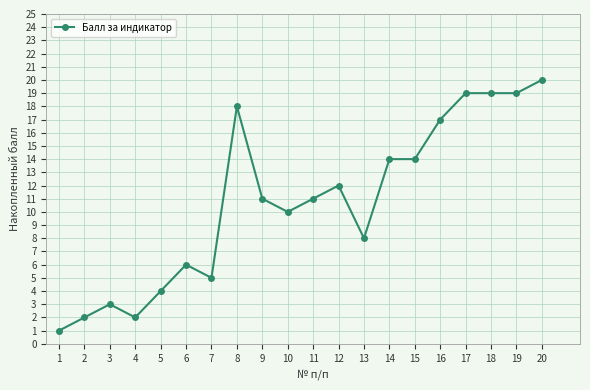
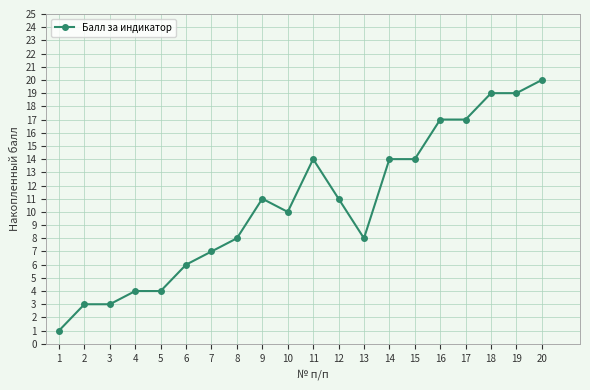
  {
    "1": 1,
-   "2": 2,
+   "2": 3,
    "3": 3,
-   "4": 2,
+   "4": 4,
    "5": 4,
    "6": 6,
-   "7": 5,
-   "8": 18,
+   "7": 7,
+   "8": 8,
    "9": 11,
    "10": 10,
-   "11": 11,
-   "12": 12,
+   "11": 14,
+   "12": 11,
    "13": 8,
    "14": 14,
    "15": 14,
    "16": 17,
-   "17": 19,
+   "17": 17,
    "18": 19,
    "19": 19,
    "20": 20
  }
